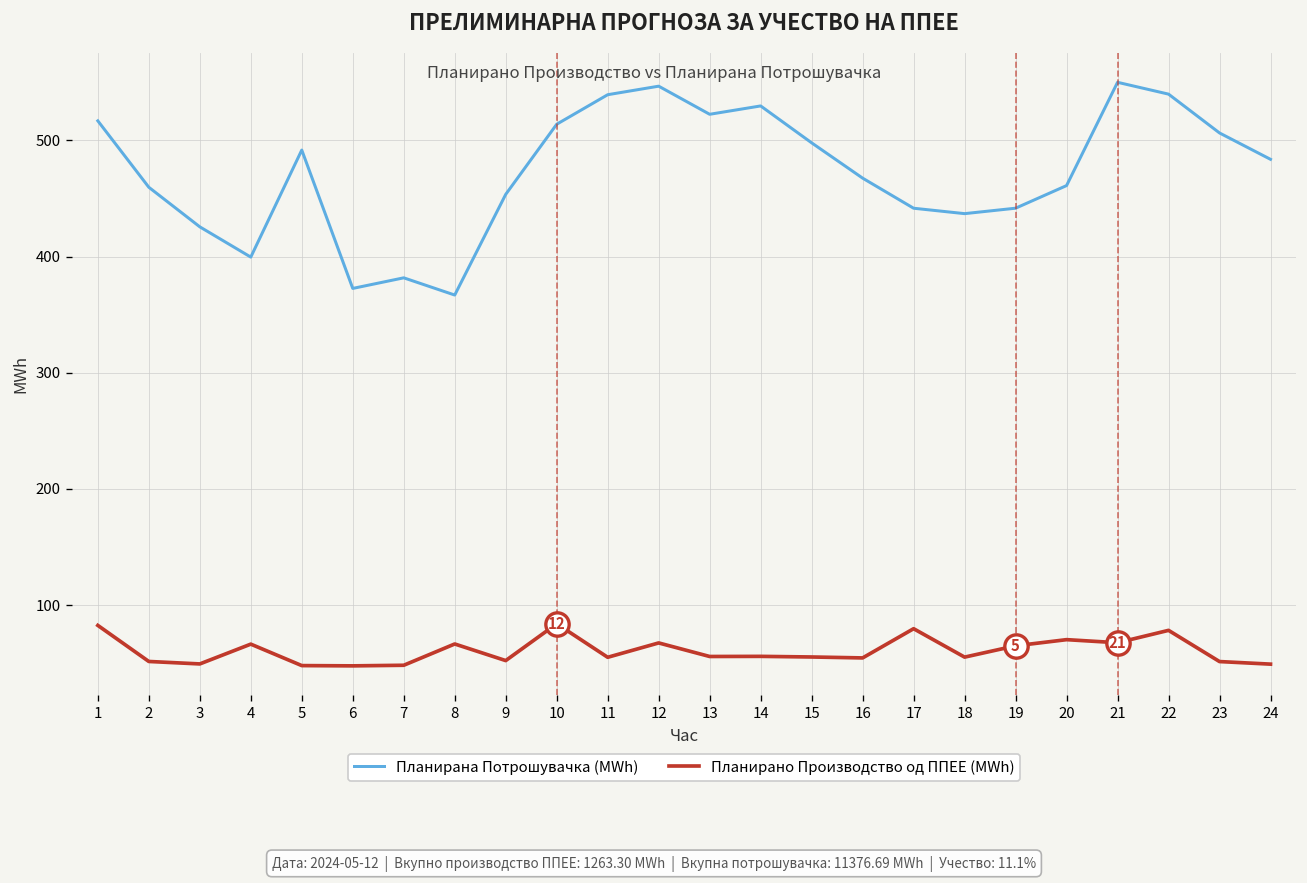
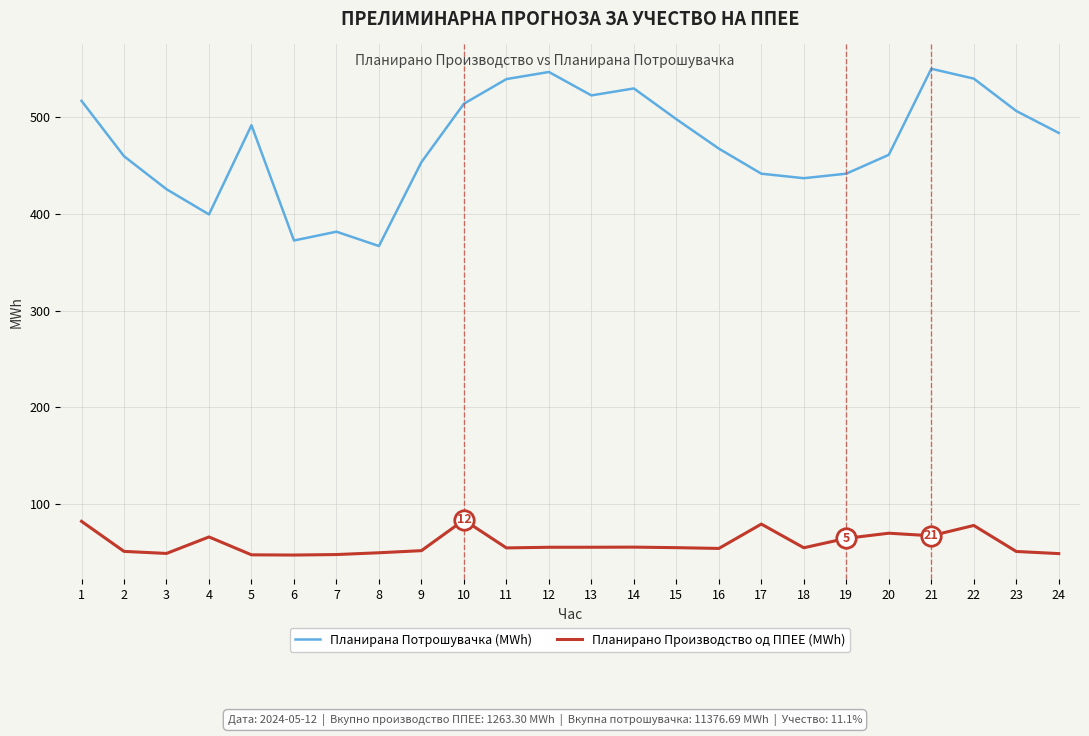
  {
    "Планирана Потрошувачка (MWh)": {
      "1": 520,
      "2": 460,
      "3": 430,
      "4": 400,
      "5": 490,
      "6": 370,
      "7": 380,
      "8": 370,
      "9": 450,
      "10": 510,
      "11": 540,
      "12": 550,
      "13": 520,
      "14": 530,
      "15": 500,
      "16": 470,
      "17": 440,
      "18": 440,
      "19": 440,
      "20": 460,
      "21": 550,
      "22": 540,
      "23": 510,
      "24": 480
    },
    "Планирано Производство од ППЕЕ (MWh)": {
      "1": 80,
      "2": 50,
      "3": 50,
      "4": 70,
      "5": 50,
      "6": 50,
      "7": 50,
-     "8": 70,
+     "8": 50,
      "9": 50,
      "11": 50,
-     "12": 70,
+     "12": 60,
      "13": 60,
      "14": 60,
      "15": 60,
      "16": 50,
      "17": 80,
      "18": 50,
      "20": 70,
      "22": 80,
      "23": 50,
      "24": 50
    }
  }
